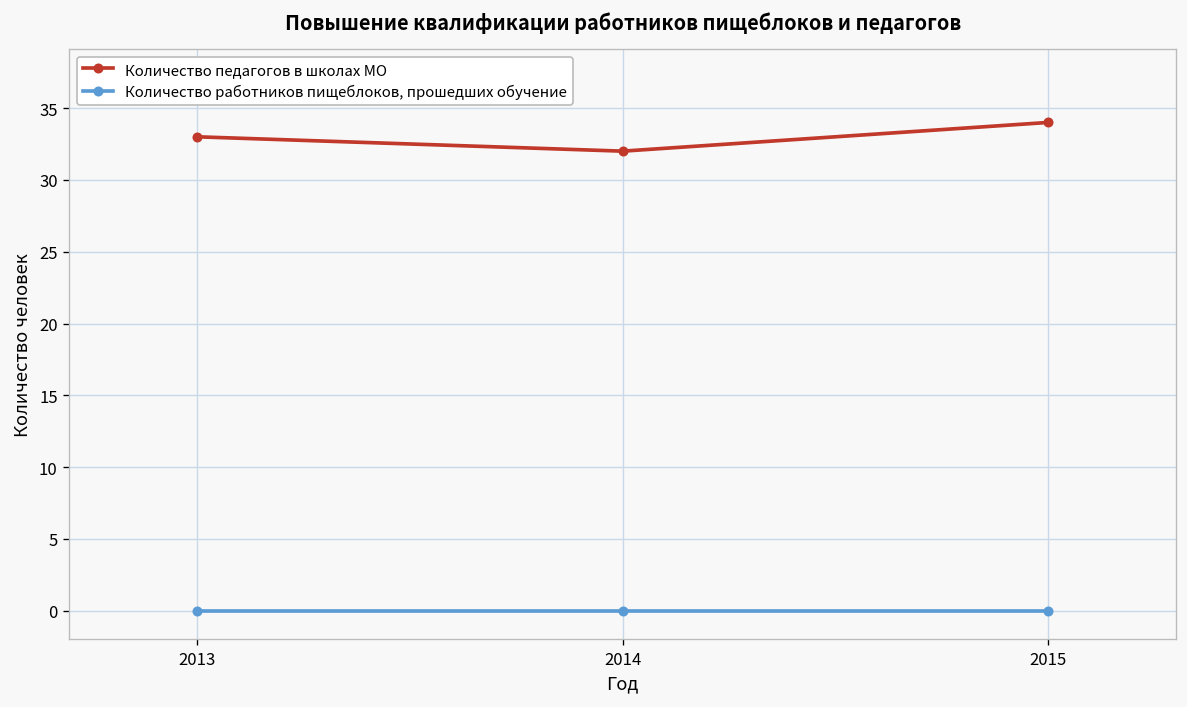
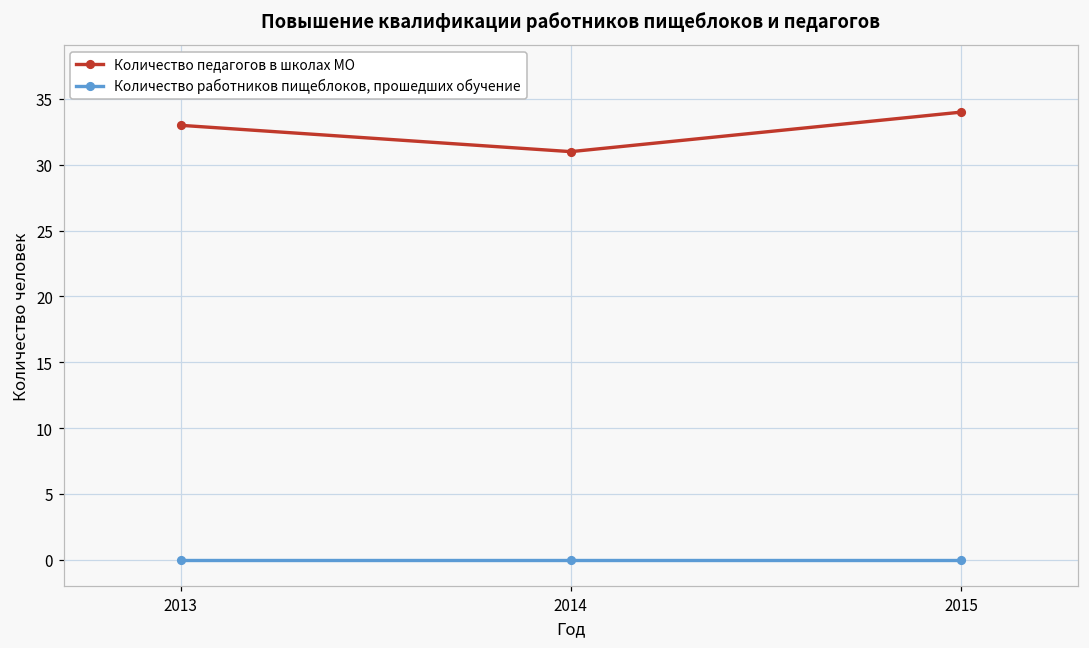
  {
    "Количество педагогов в школах МО": {
      "2013": 33,
-     "2014": 32,
+     "2014": 31,
      "2015": 34
    },
    "Количество работников пищеблоков, прошедших обучение": {
      "2013": 0,
      "2014": 0,
      "2015": 0
    }
  }
